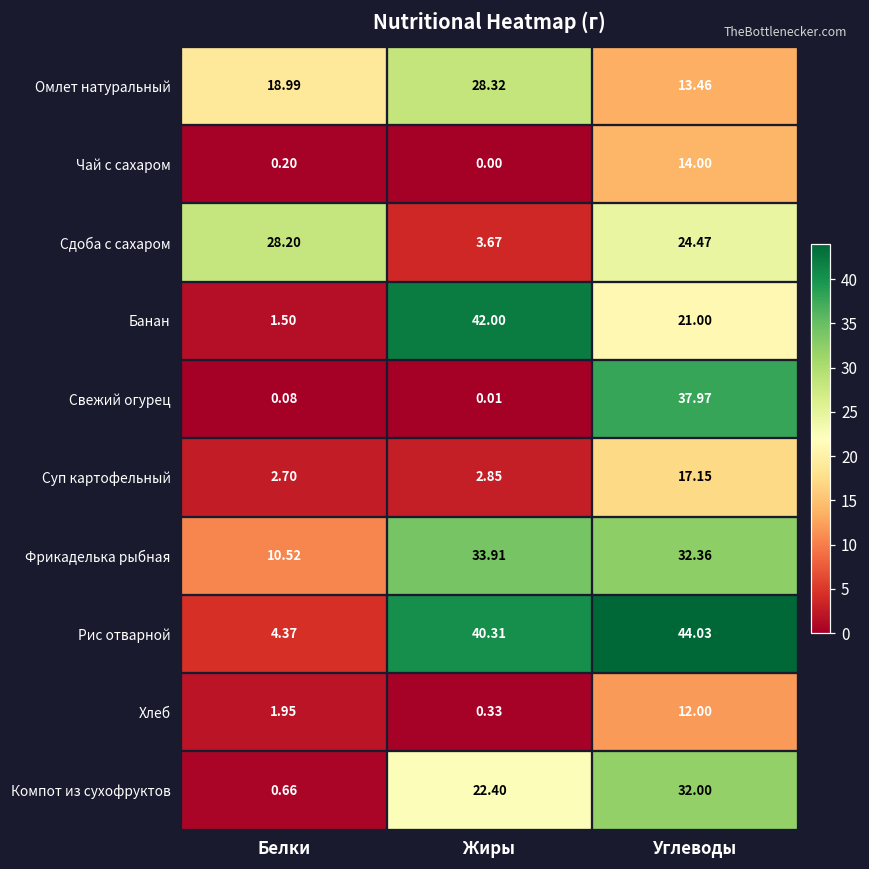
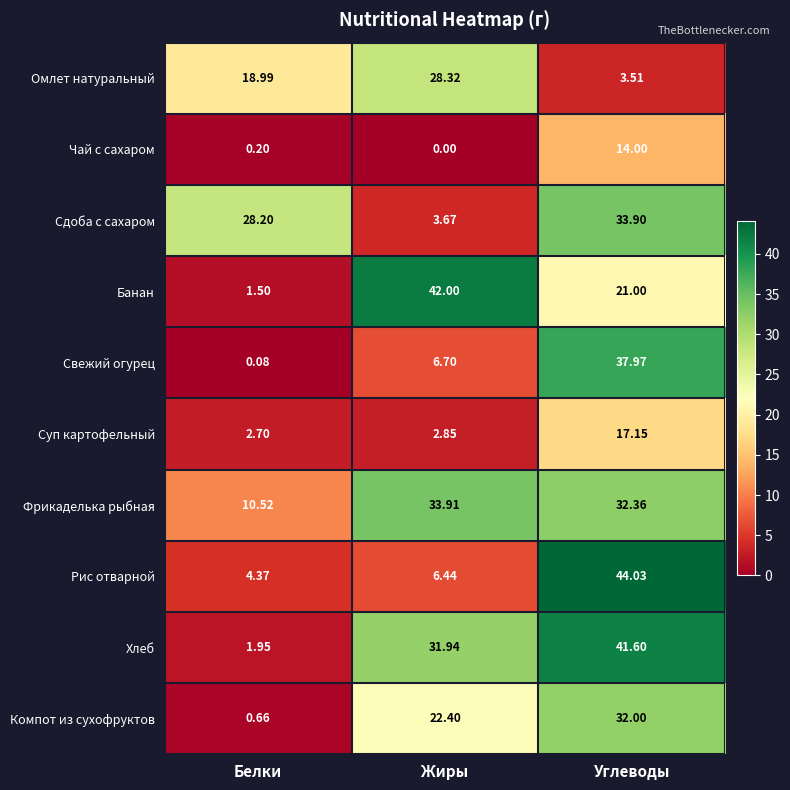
  {
    "Омлет натуральный": {
      "Белки": 18.99,
      "Жиры": 28.32,
-     "Углеводы": 13.46
+     "Углеводы": 3.51
    },
    "Чай с сахаром": {
      "Белки": 0.20,
      "Жиры": 0.00,
      "Углеводы": 14.00
    },
    "Сдоба с сахаром": {
      "Белки": 28.20,
      "Жиры": 3.67,
-     "Углеводы": 24.47
+     "Углеводы": 33.90
    },
    "Банан": {
      "Белки": 1.50,
      "Жиры": 42.00,
      "Углеводы": 21.00
    },
    "Свежий огурец": {
      "Белки": 0.08,
-     "Жиры": 0.01,
+     "Жиры": 6.70,
      "Углеводы": 37.97
    },
    "Суп картофельный": {
      "Белки": 2.70,
      "Жиры": 2.85,
      "Углеводы": 17.15
    },
    "Фрикаделька рыбная": {
      "Белки": 10.52,
      "Жиры": 33.91,
      "Углеводы": 32.36
    },
    "Рис отварной": {
      "Белки": 4.37,
-     "Жиры": 40.31,
+     "Жиры": 6.44,
      "Углеводы": 44.03
    },
    "Хлеб": {
      "Белки": 1.95,
-     "Жиры": 0.33,
-     "Углеводы": 12.00
+     "Жиры": 31.94,
+     "Углеводы": 41.60
    },
    "Компот из сухофруктов": {
      "Белки": 0.66,
      "Жиры": 22.40,
      "Углеводы": 32.00
    }
  }
